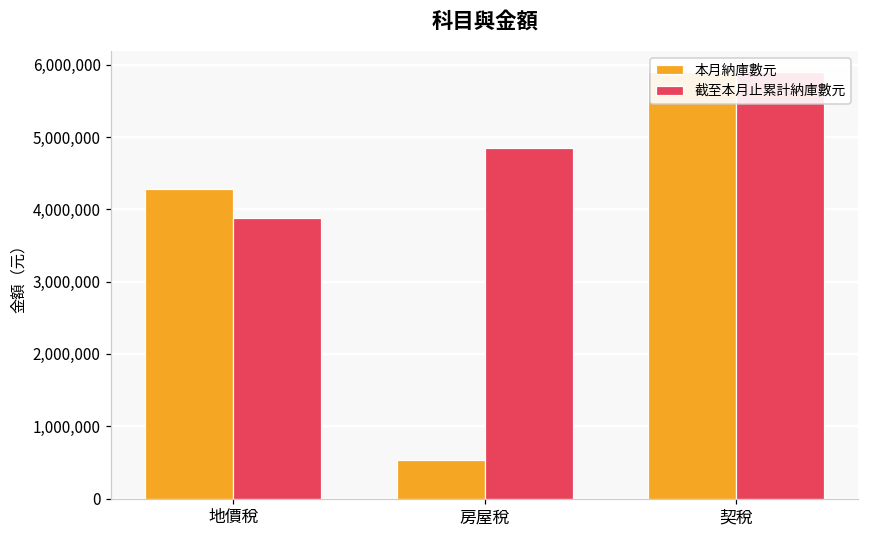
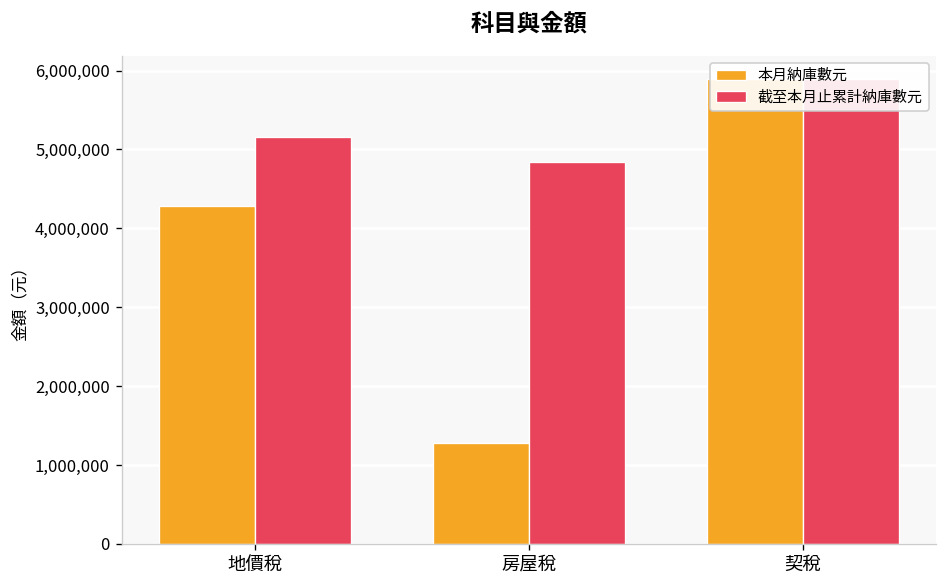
  {
    "本月納庫數元": {
      "地價稅": "4,300,000",
-     "房屋稅": "500,000"
+     "房屋稅": "1,300,000"
    },
    "截至本月止累計納庫數元": {
-     "地價稅": "3,900,000",
+     "地價稅": "5,200,000",
      "房屋稅": "4,800,000"
    }
  }
